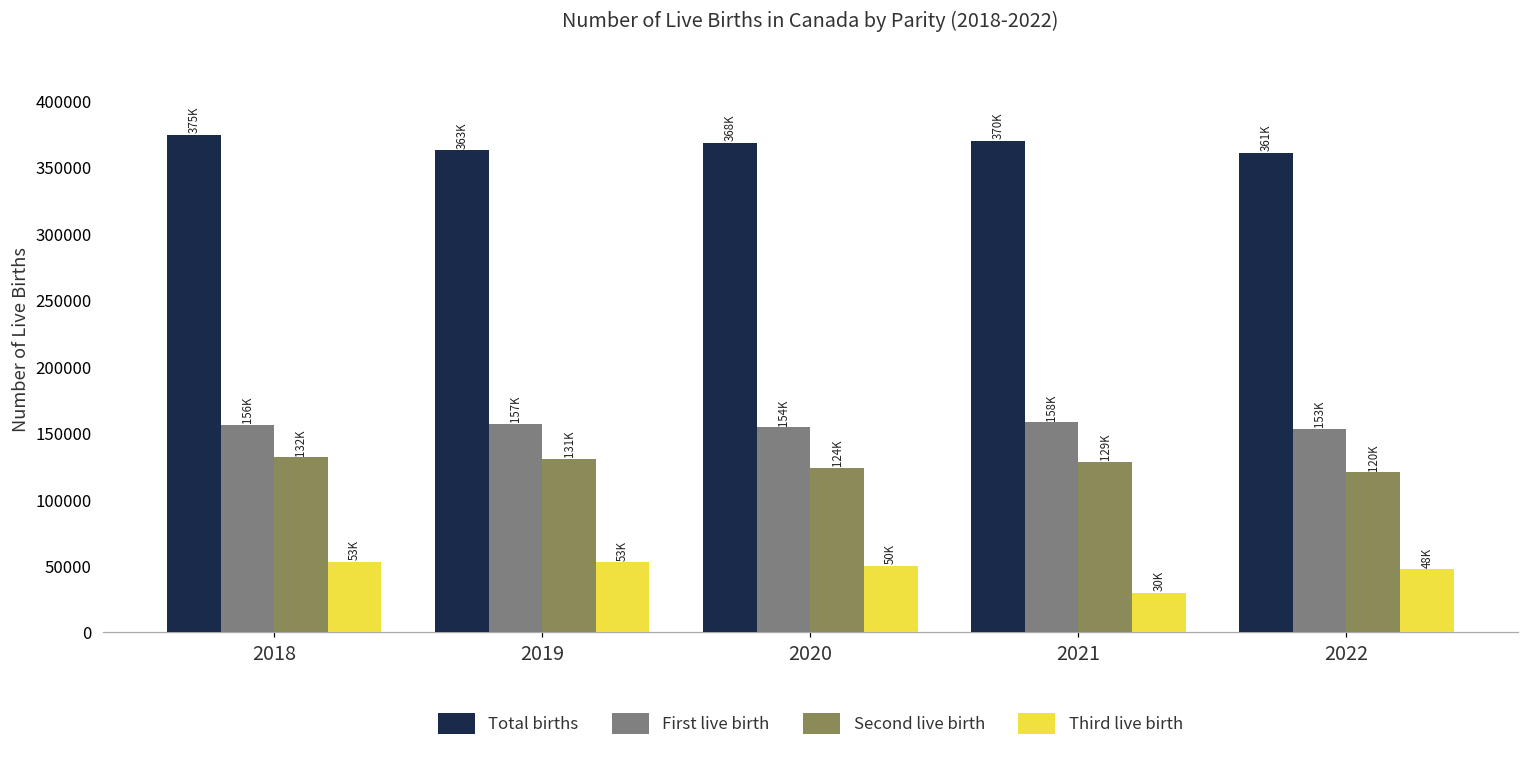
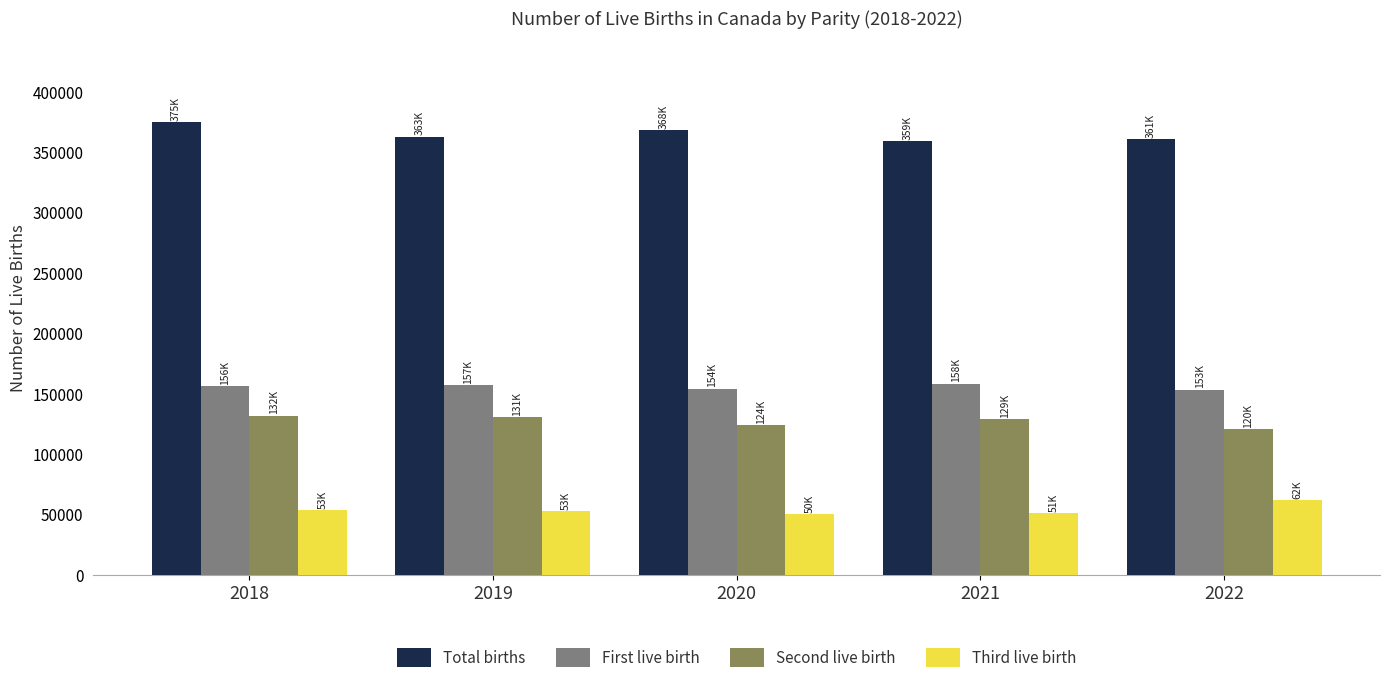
  {
    "Total births": {
      "2018": "375K",
      "2019": "363K",
      "2020": "368K",
-     "2021": "370K",
+     "2021": "359K",
      "2022": "361K"
    },
    "Third live birth": {
      "2018": "53K",
      "2019": "53K",
      "2020": "50K",
-     "2021": "30K",
-     "2022": "48K"
+     "2021": "51K",
+     "2022": "62K"
    }
  }
